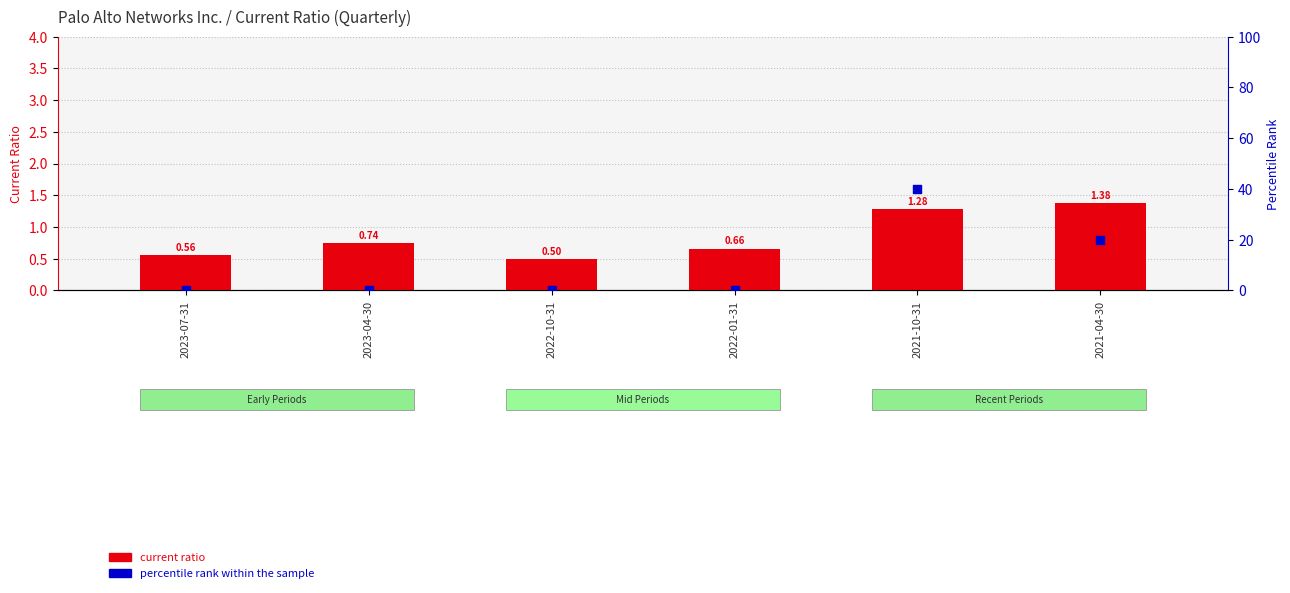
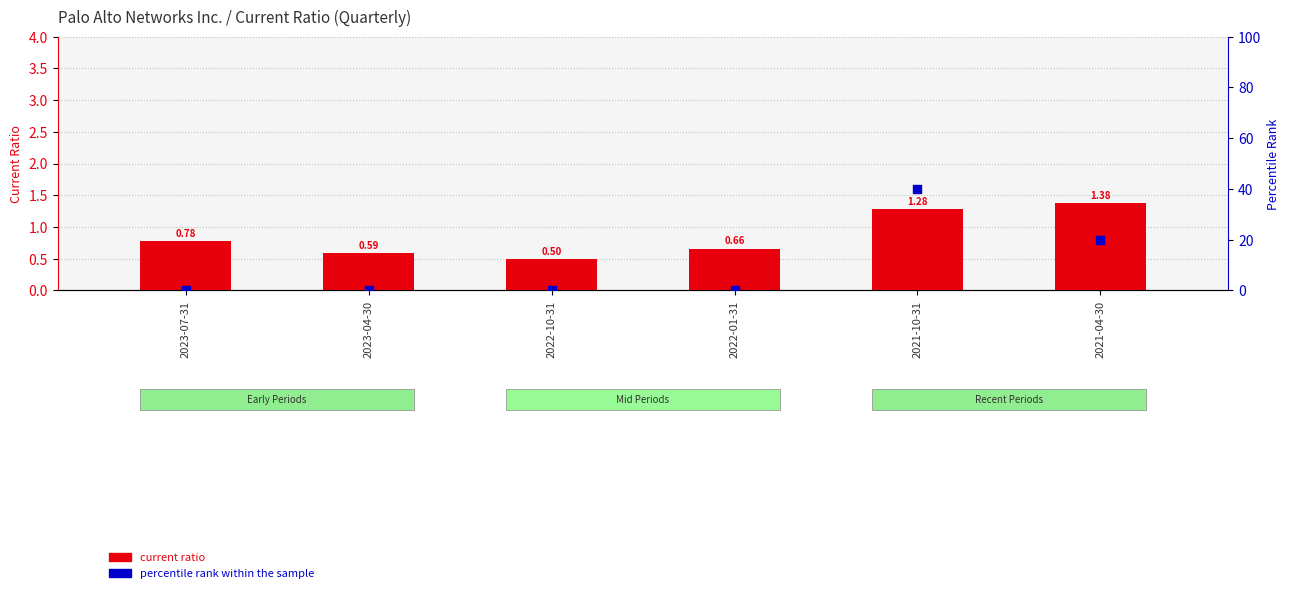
  {
    "current ratio": {
-     "2023-07-31": 0.56,
-     "2023-04-30": 0.74,
+     "2023-07-31": 0.78,
+     "2023-04-30": 0.59,
      "2022-10-31": 0.50,
      "2022-01-31": 0.66,
      "2021-10-31": 1.28,
      "2021-04-30": 1.38
    }
  }
